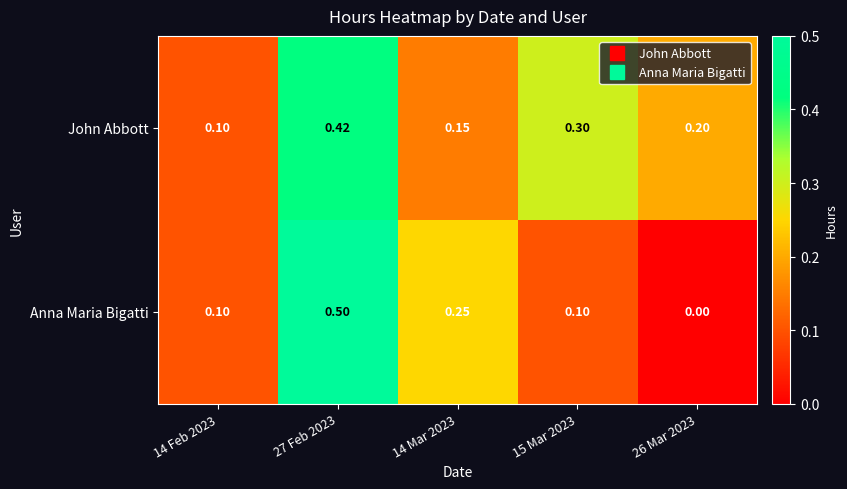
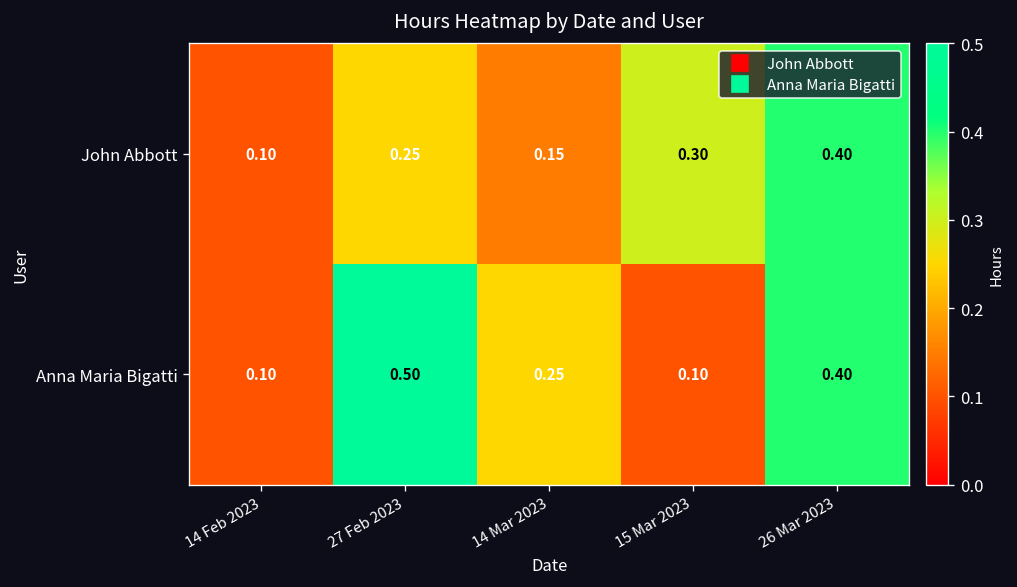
  {
    "John Abbott": {
      "14 Feb 2023": 0.10,
-     "27 Feb 2023": 0.42,
+     "27 Feb 2023": 0.25,
      "14 Mar 2023": 0.15,
      "15 Mar 2023": 0.30,
-     "26 Mar 2023": 0.20
+     "26 Mar 2023": 0.40
    },
    "Anna Maria Bigatti": {
      "14 Feb 2023": 0.10,
      "27 Feb 2023": 0.50,
      "14 Mar 2023": 0.25,
      "15 Mar 2023": 0.10,
-     "26 Mar 2023": 0.00
+     "26 Mar 2023": 0.40
    }
  }
